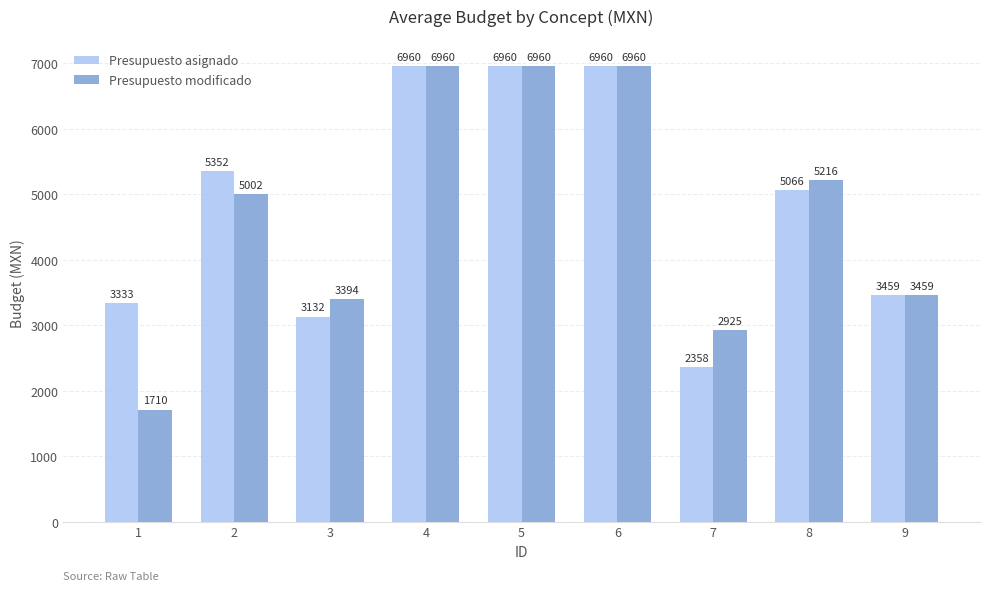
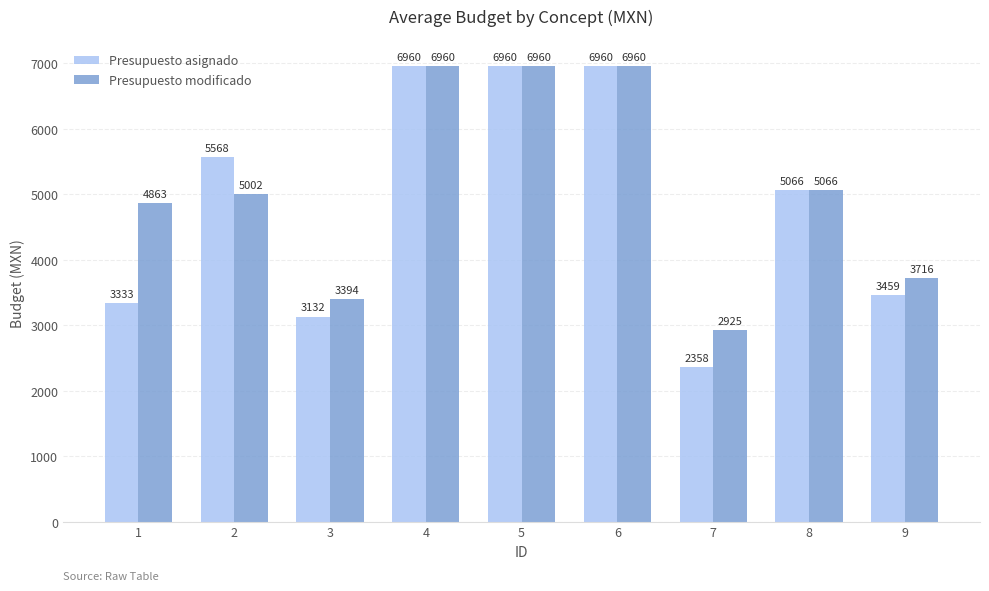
  {
    "Presupuesto asignado": {
      "1": 3333,
-     "2": 5352,
+     "2": 5568,
      "3": 3132,
      "4": 6960,
      "5": 6960,
      "6": 6960,
      "7": 2358,
      "8": 5066,
      "9": 3459
    },
    "Presupuesto modificado": {
-     "1": 1710,
+     "1": 4863,
      "2": 5002,
      "3": 3394,
      "4": 6960,
      "5": 6960,
      "6": 6960,
      "7": 2925,
-     "8": 5216,
-     "9": 3459
+     "8": 5066,
+     "9": 3716
    }
  }
